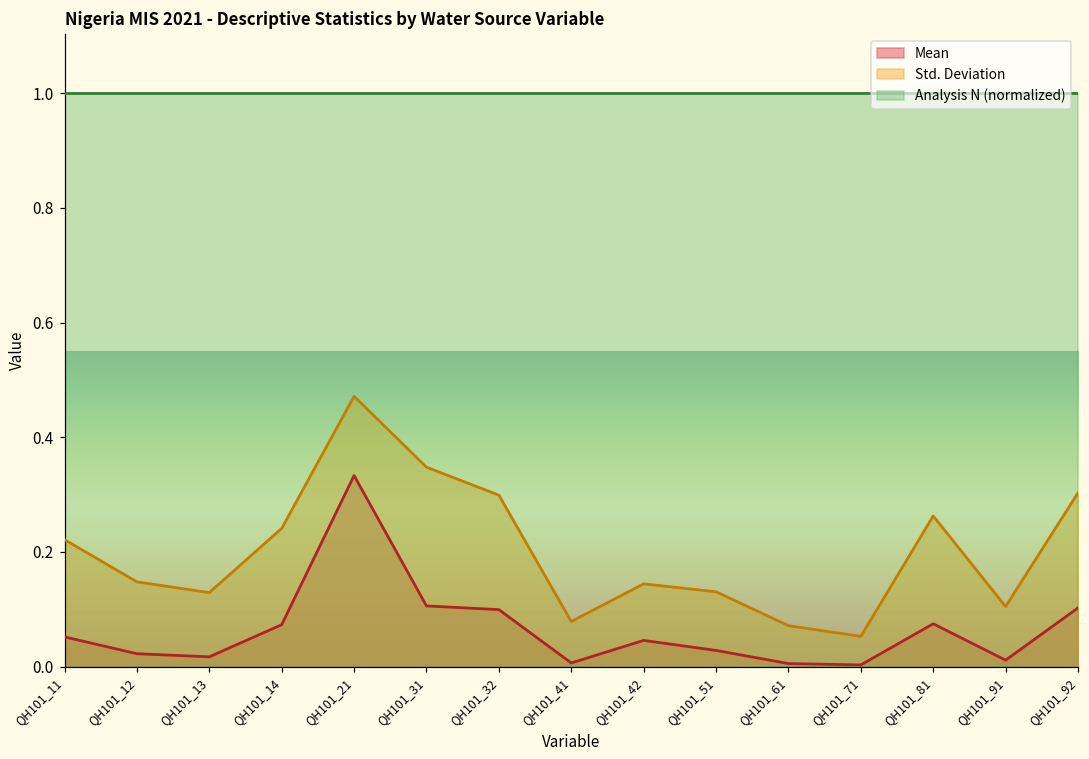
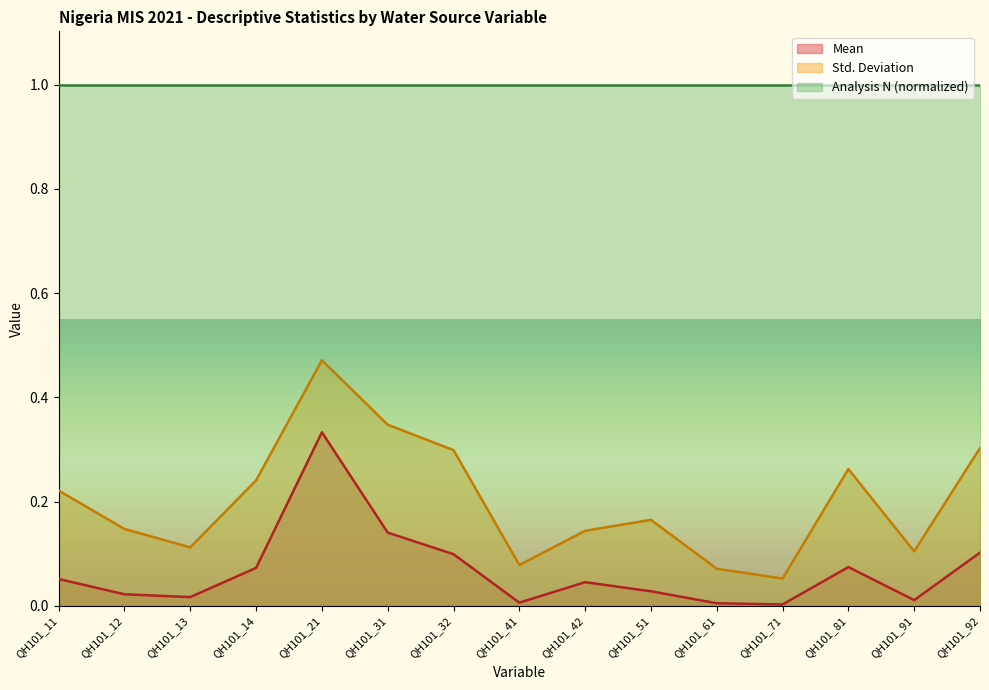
  {
    "Mean": {
      "QH101_11": 0.05,
      "QH101_12": 0.02,
      "QH101_13": 0.02,
      "QH101_14": 0.07,
      "QH101_21": 0.33,
-     "QH101_31": 0.11,
+     "QH101_31": 0.14,
      "QH101_32": 0.10,
      "QH101_41": 0.01,
      "QH101_42": 0.05,
      "QH101_51": 0.03,
      "QH101_61": 0.01,
      "QH101_71": 0.00,
      "QH101_81": 0.07,
      "QH101_91": 0.01,
      "QH101_92": 0.10
    },
    "Std. Deviation": {
      "QH101_11": 0.22,
      "QH101_12": 0.15,
-     "QH101_13": 0.13,
+     "QH101_13": 0.11,
      "QH101_14": 0.24,
      "QH101_21": 0.47,
      "QH101_31": 0.35,
      "QH101_32": 0.30,
      "QH101_41": 0.08,
      "QH101_42": 0.14,
-     "QH101_51": 0.13,
+     "QH101_51": 0.17,
      "QH101_61": 0.07,
      "QH101_71": 0.05,
      "QH101_81": 0.26,
      "QH101_91": 0.10,
      "QH101_92": 0.30
    },
    "Analysis N (normalized)": {
      "QH101_11": 1.00,
      "QH101_12": 1.00,
      "QH101_13": 1.00,
      "QH101_14": 1.00,
      "QH101_21": 1.00,
      "QH101_31": 1.00,
      "QH101_32": 1.00,
      "QH101_41": 1.00,
      "QH101_42": 1.00,
      "QH101_51": 1.00,
      "QH101_61": 1.00,
      "QH101_71": 1.00,
      "QH101_92": 1.00
    }
  }
